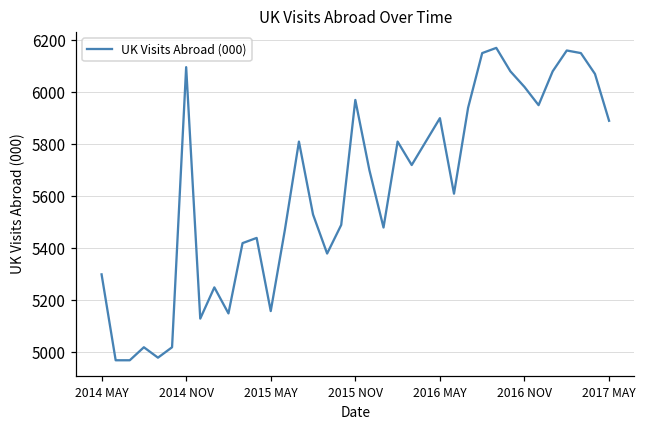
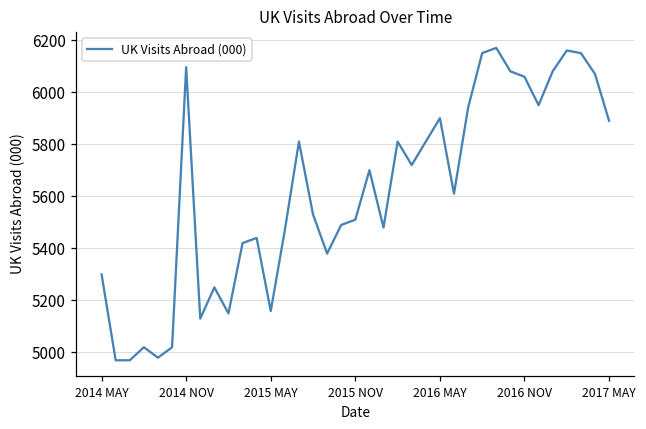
  {
    "2014 MAY": 5300,
    "2014 NOV": 6100,
    "2015 MAY": 5160,
-   "2015 NOV": 5970,
+   "2015 NOV": 5510,
    "2016 MAY": 5900,
-   "2016 NOV": 6020,
+   "2016 NOV": 6060,
    "2017 MAY": 5890
  }
